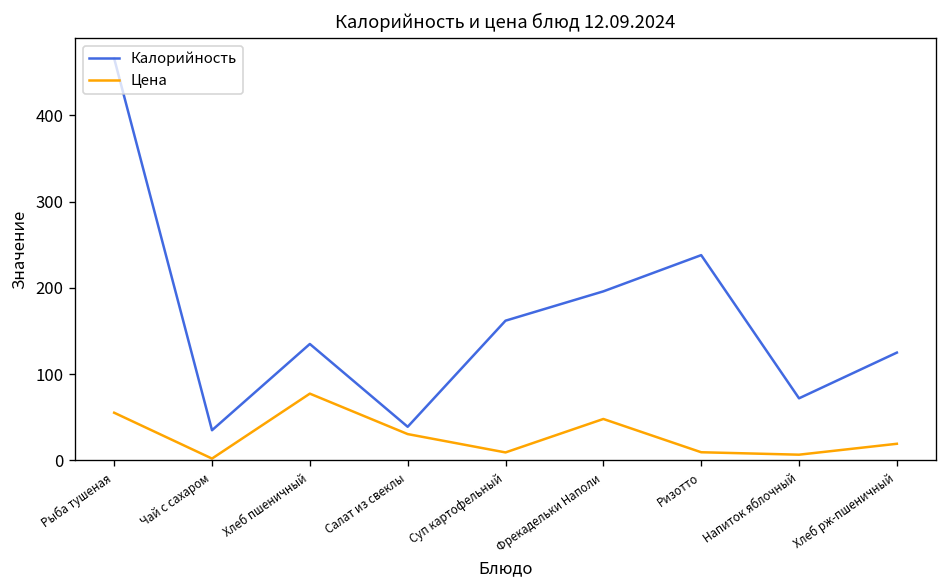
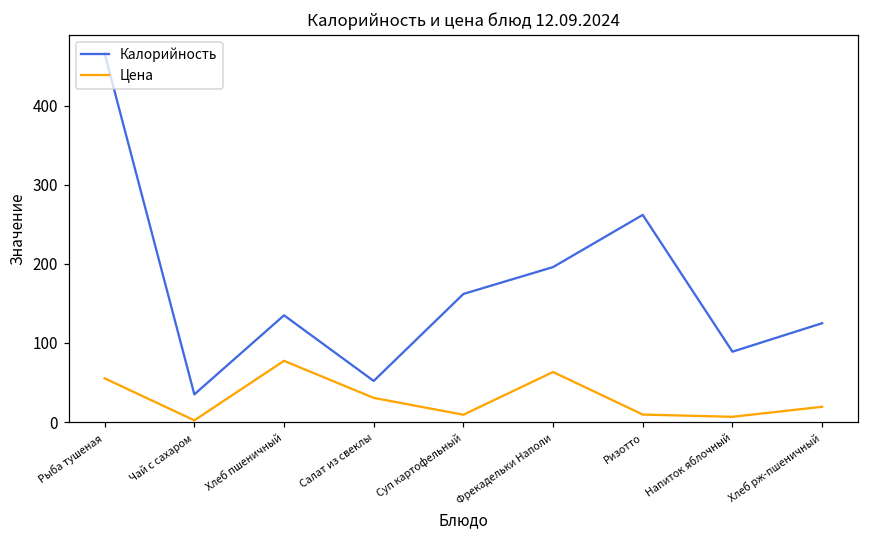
  {
    "Калорийность": {
      "Чай с сахаром": 40,
      "Хлеб пшеничный": 140,
-     "Салат из свеклы": 40,
+     "Салат из свеклы": 50,
      "Суп картофельный": 160,
      "Фрекадельки Наполи": 200,
-     "Ризотто": 240,
-     "Напиток яблочный": 70,
+     "Ризотто": 260,
+     "Напиток яблочный": 90,
      "Хлеб рж-пшеничный": 130
    },
    "Цена": {
      "Рыба тушеная": 60,
      "Чай с сахаром": 0,
      "Хлеб пшеничный": 80,
      "Салат из свеклы": 30,
      "Суп картофельный": 10,
-     "Фрекадельки Наполи": 50,
+     "Фрекадельки Наполи": 60,
      "Ризотто": 10,
      "Напиток яблочный": 10,
      "Хлеб рж-пшеничный": 20
    }
  }
